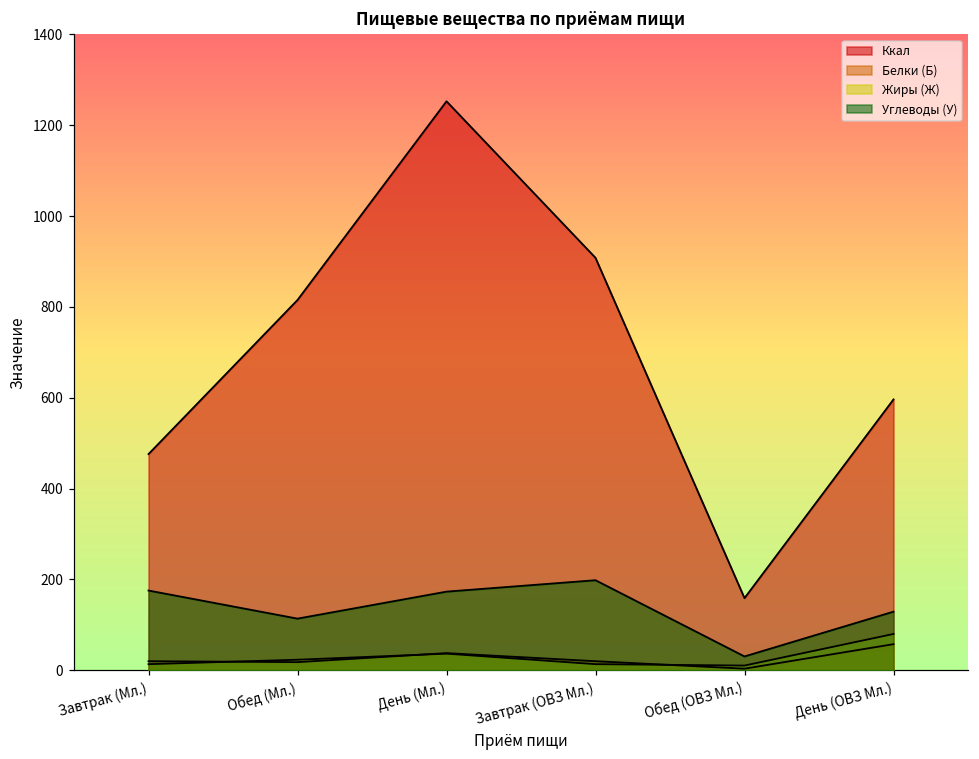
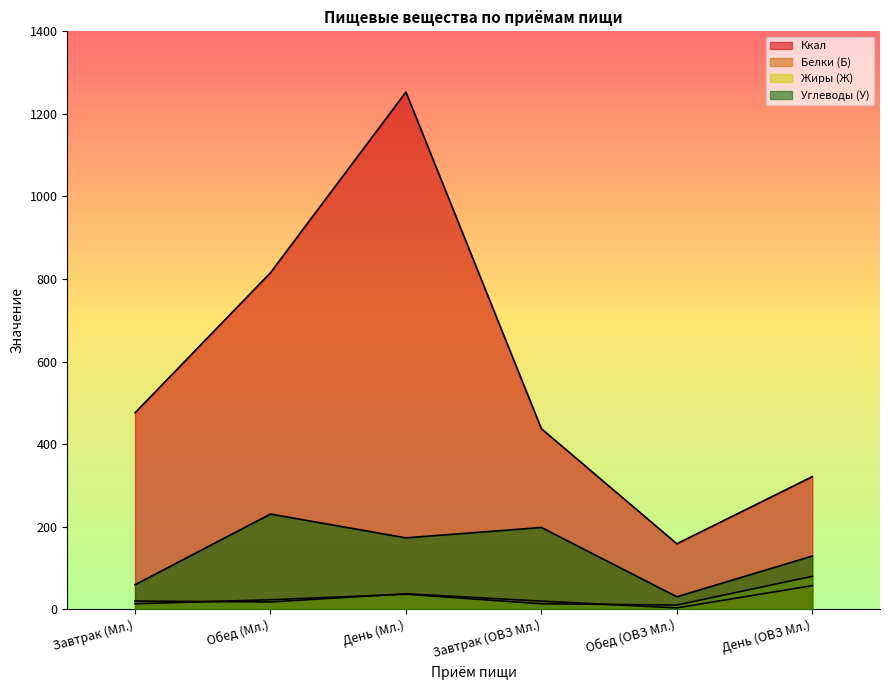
  {
    "Ккал": {
      "Завтрак (Мл.)": 480,
      "Обед (Мл.)": 820,
      "День (Мл.)": 1250,
-     "Завтрак (ОВЗ Мл.)": 910,
+     "Завтрак (ОВЗ Мл.)": 440,
      "Обед (ОВЗ Мл.)": 160,
-     "День (ОВЗ Мл.)": 600
+     "День (ОВЗ Мл.)": 320
    },
    "Белки (Б)": {
      "Завтрак (Мл.)": 20,
      "Завтрак (ОВЗ Мл.)": 20,
      "Обед (ОВЗ Мл.)": 0,
      "День (ОВЗ Мл.)": 60
    },
    "Жиры (Ж)": {
      "Завтрак (Мл.)": 10,
      "Завтрак (ОВЗ Мл.)": 10,
      "Обед (ОВЗ Мл.)": 10,
      "День (ОВЗ Мл.)": 80
    },
    "Углеводы (У)": {
-     "Завтрак (Мл.)": 180,
-     "Обед (Мл.)": 110,
+     "Завтрак (Мл.)": 60,
+     "Обед (Мл.)": 230,
      "День (Мл.)": 170,
      "Завтрак (ОВЗ Мл.)": 200,
      "Обед (ОВЗ Мл.)": 30,
      "День (ОВЗ Мл.)": 130
    }
  }
